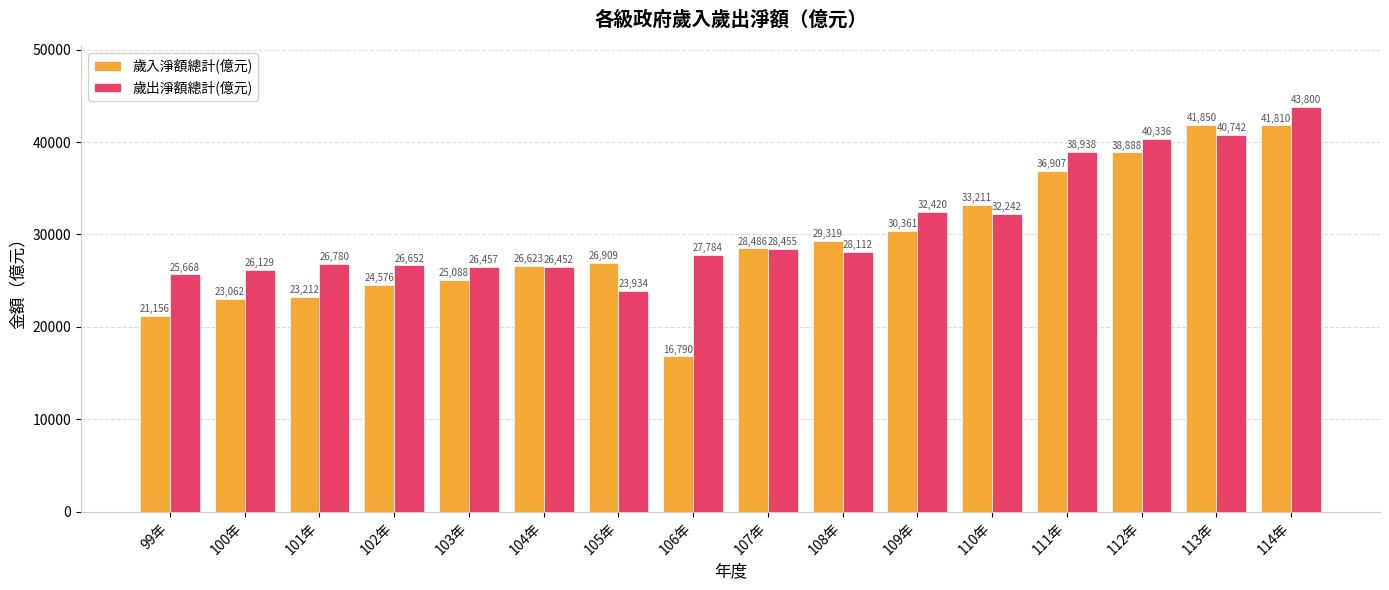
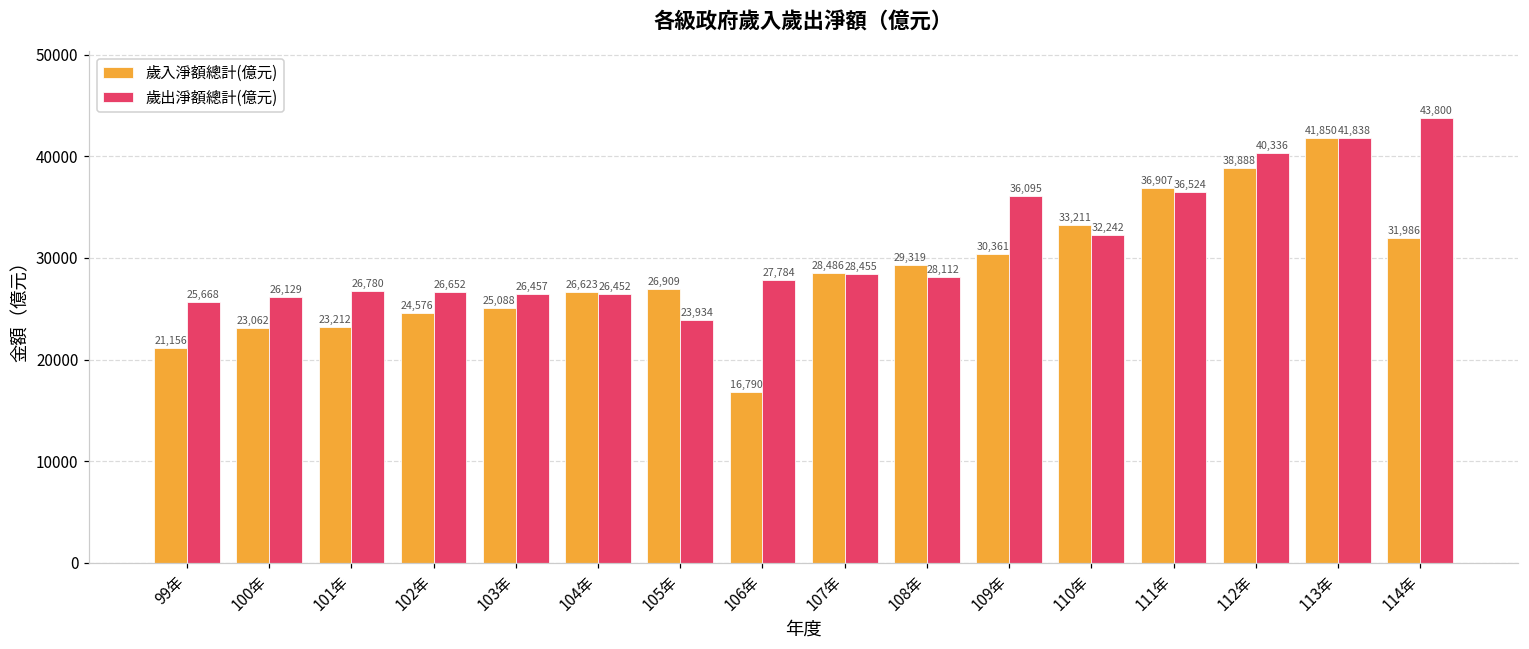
  {
    "歲入淨額總計(億元)": {
      "99年": "21,156",
      "100年": "23,062",
      "101年": "23,212",
      "102年": "24,576",
      "103年": "25,088",
      "104年": "26,623",
      "105年": "26,909",
      "106年": "16,790",
      "107年": "28,486",
      "108年": "29,319",
      "109年": "30,361",
      "110年": "33,211",
      "111年": "36,907",
      "112年": "38,888",
      "113年": "41,850",
-     "114年": "41,810"
+     "114年": "31,986"
    },
    "歲出淨額總計(億元)": {
      "99年": "25,668",
      "100年": "26,129",
      "101年": "26,780",
      "102年": "26,652",
      "103年": "26,457",
      "104年": "26,452",
      "105年": "23,934",
      "106年": "27,784",
      "107年": "28,455",
      "108年": "28,112",
-     "109年": "32,420",
+     "109年": "36,095",
      "110年": "32,242",
-     "111年": "38,938",
+     "111年": "36,524",
      "112年": "40,336",
-     "113年": "40,742",
+     "113年": "41,838",
      "114年": "43,800"
    }
  }
